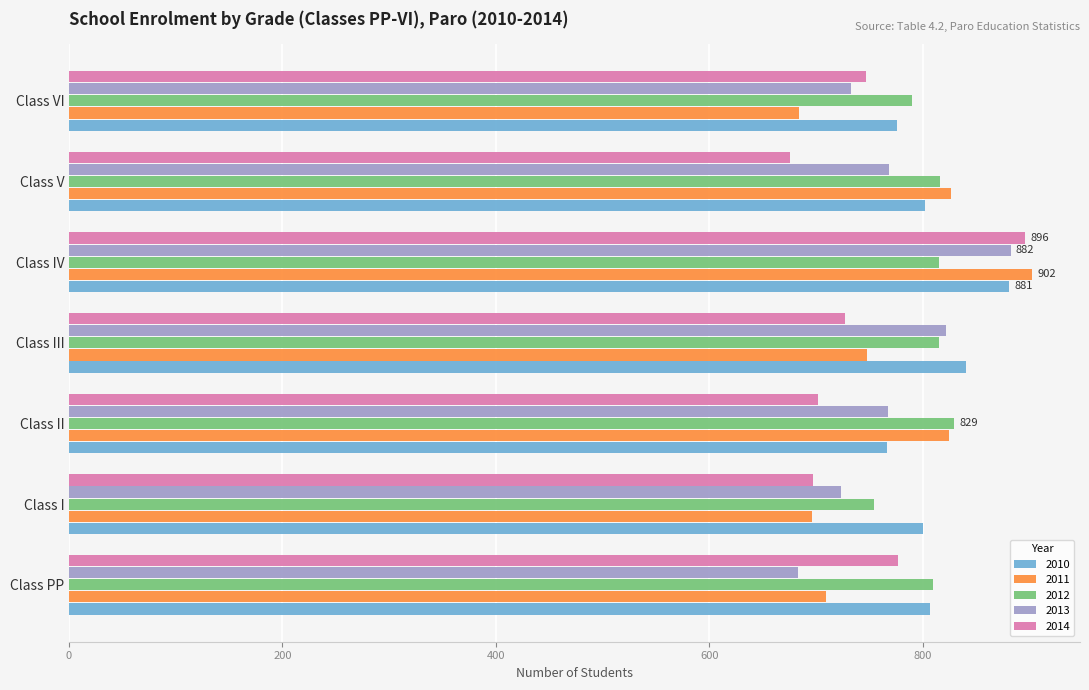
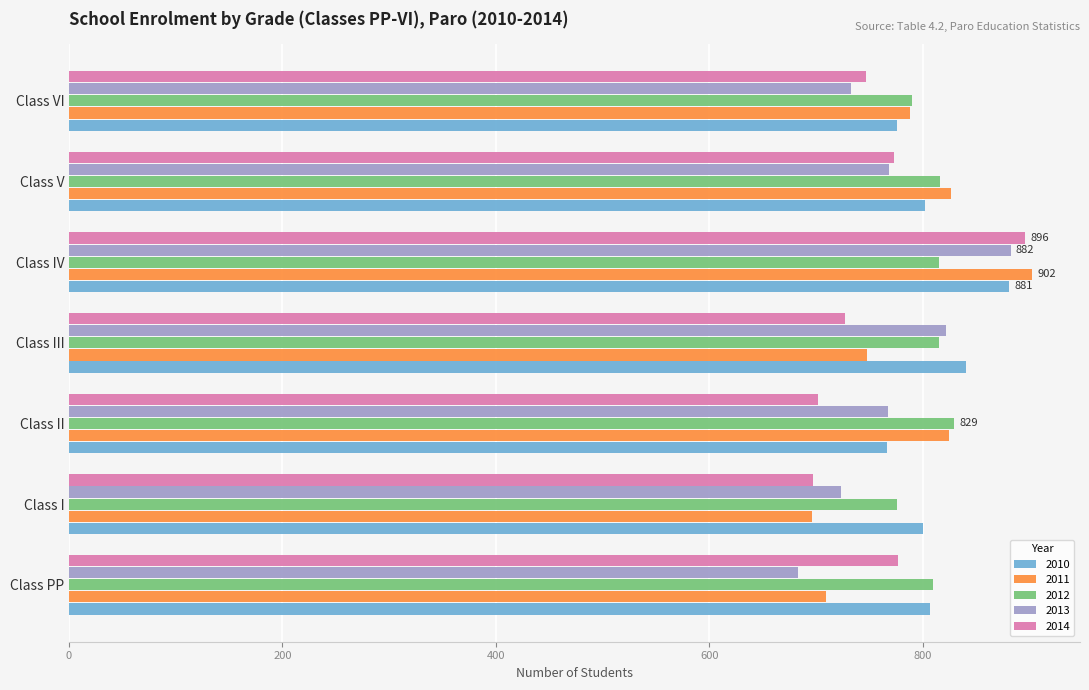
  {
    "2011": {
-     "Class VI": 684,
+     "Class VI": 788,
      "Class V": 826,
      "Class III": 748,
      "Class II": 824,
      "Class I": 696,
      "Class PP": 709
    },
    "2012": {
      "Class VI": 790,
      "Class V": 816,
      "Class IV": 815,
      "Class III": 815,
-     "Class I": 754,
+     "Class I": 776,
      "Class PP": 809
    },
    "2014": {
      "Class VI": 747,
-     "Class V": 675,
+     "Class V": 773,
      "Class III": 727,
      "Class II": 702,
      "Class I": 697,
      "Class PP": 777
    }
  }
